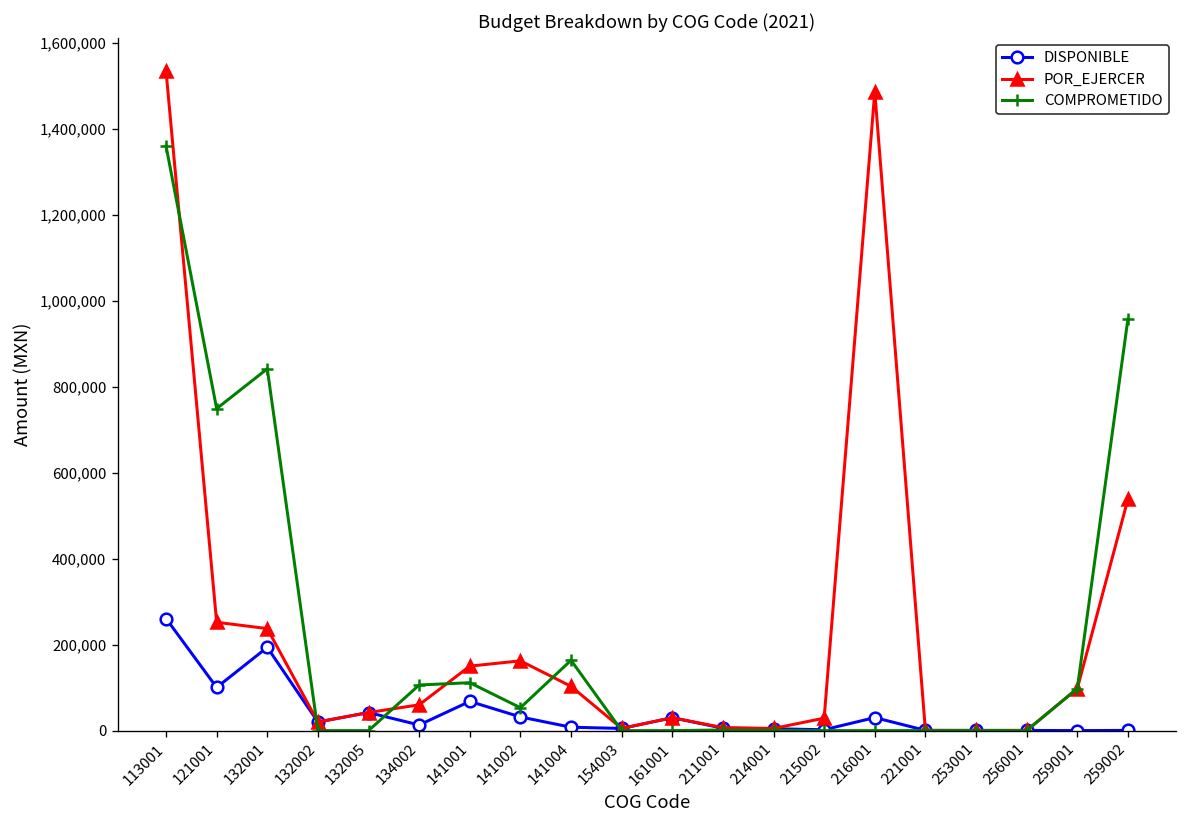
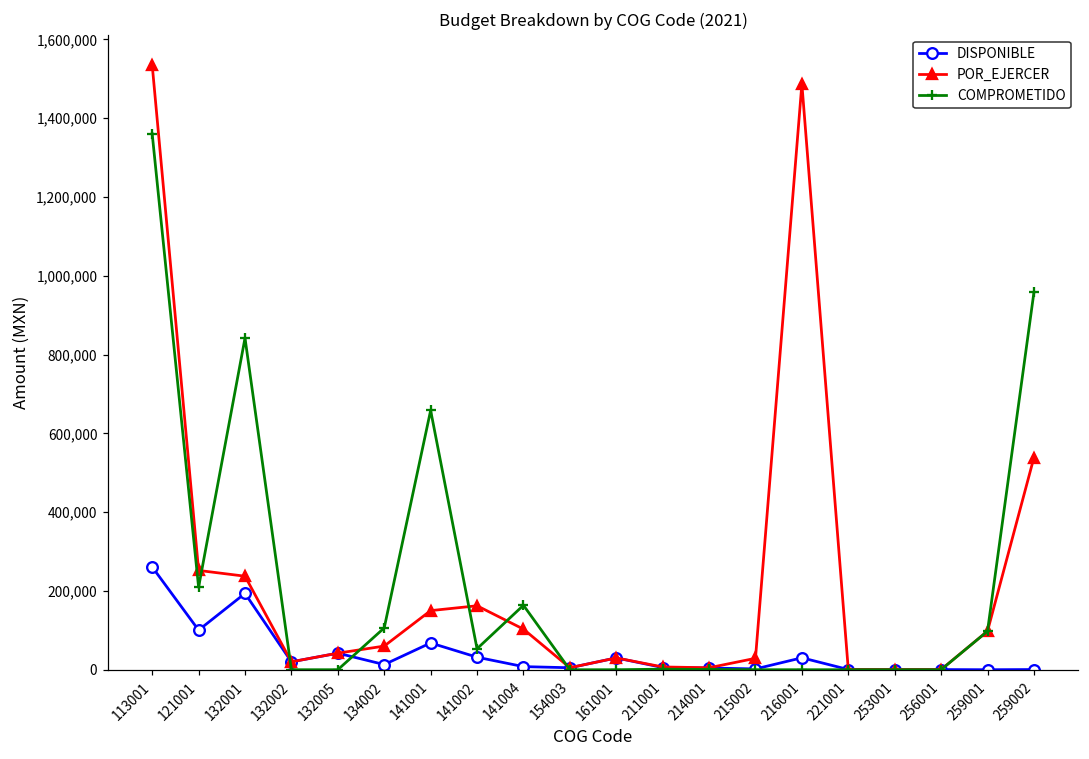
  {
    "DISPONIBLE": {
      "113001": "260,000",
      "121001": "100,000",
      "132001": "190,000",
      "134002": "10,000",
      "141001": "70,000",
      "141002": "30,000",
      "141004": "10,000",
      "216001": "30,000",
      "259001": "0",
      "259002": "0"
    },
    "POR_EJERCER": {
      "113001": "1,540,000",
      "121001": "250,000",
      "132001": "240,000",
      "134002": "60,000",
      "141001": "150,000",
      "141002": "160,000",
      "141004": "100,000",
      "215002": "30,000",
      "216001": "1,490,000",
      "259002": "540,000"
    },
    "COMPROMETIDO": {
      "113001": "1,360,000",
-     "121001": "750,000",
+     "121001": "210,000",
      "132001": "840,000",
      "132002": "0",
      "132005": "0",
      "134002": "110,000",
-     "141001": "110,000",
+     "141001": "660,000",
      "141002": "50,000",
      "141004": "160,000",
      "161001": "0",
      "216001": "0",
      "259002": "960,000"
    }
  }
